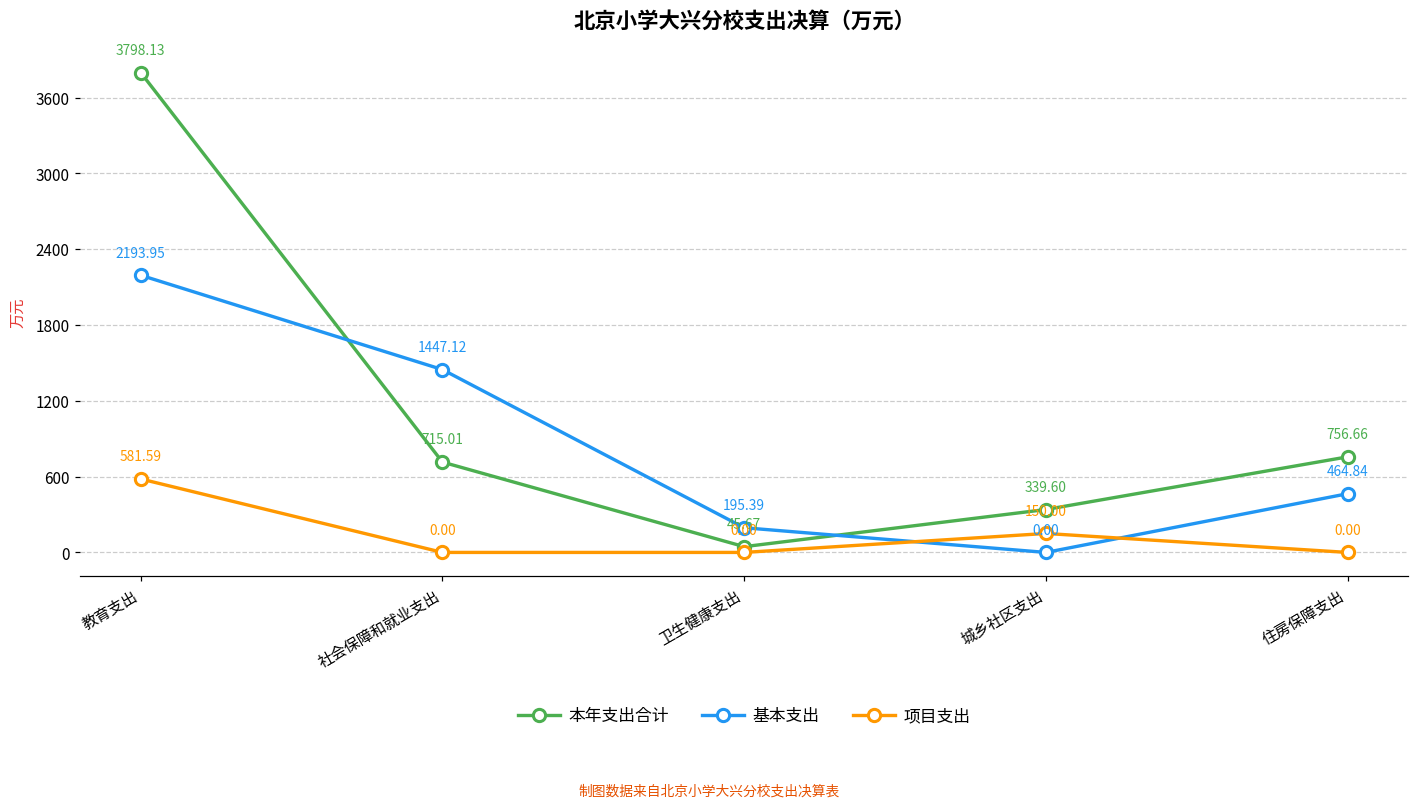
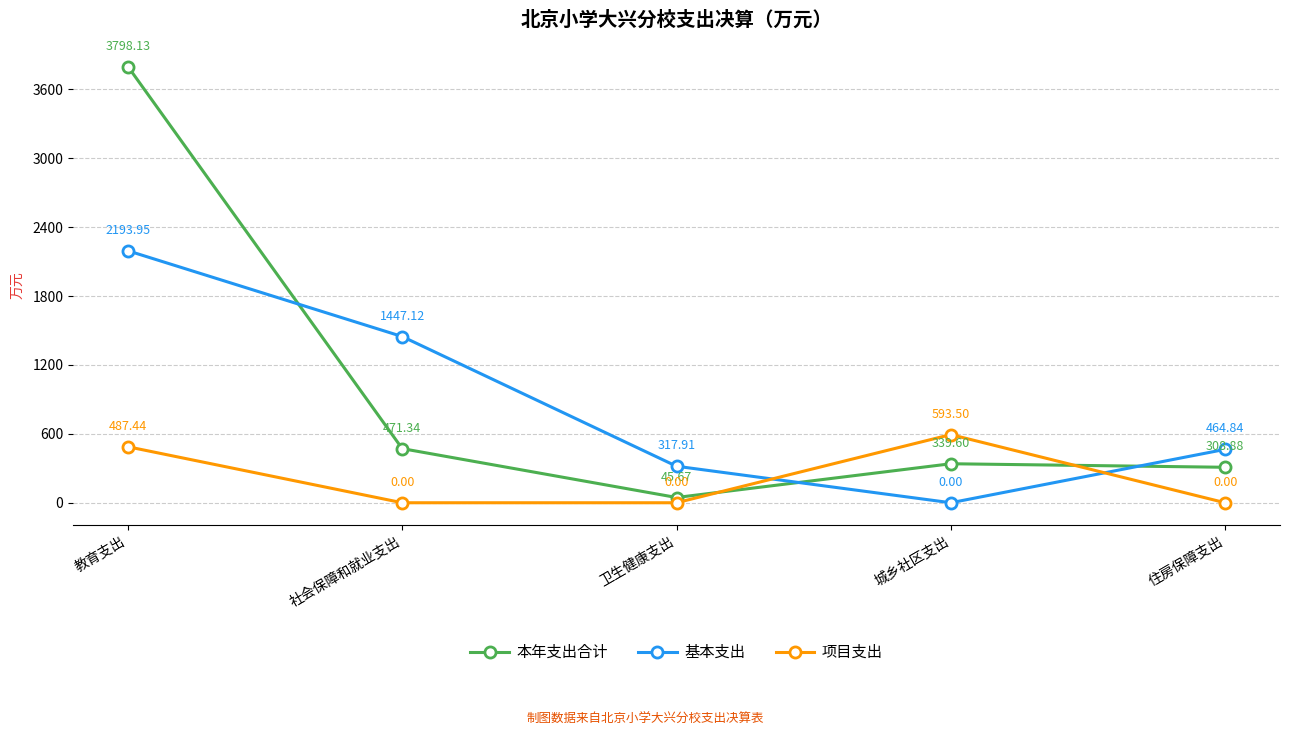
  {
    "本年支出合计": {
      "教育支出": 3798.13,
-     "社会保障和就业支出": 715.01,
+     "社会保障和就业支出": 471.34,
      "城乡社区支出": 339.60,
-     "住房保障支出": 756.66
+     "住房保障支出": 308.88
    },
    "基本支出": {
      "教育支出": 2193.95,
      "社会保障和就业支出": 1447.12,
-     "卫生健康支出": 195.39,
+     "卫生健康支出": 317.91,
      "住房保障支出": 464.84
    },
    "项目支出": {
-     "教育支出": 581.59,
+     "教育支出": 487.44,
      "社会保障和就业支出": 0.00,
-     "城乡社区支出": 150.00,
+     "城乡社区支出": 593.50,
      "住房保障支出": 0.00
    }
  }
